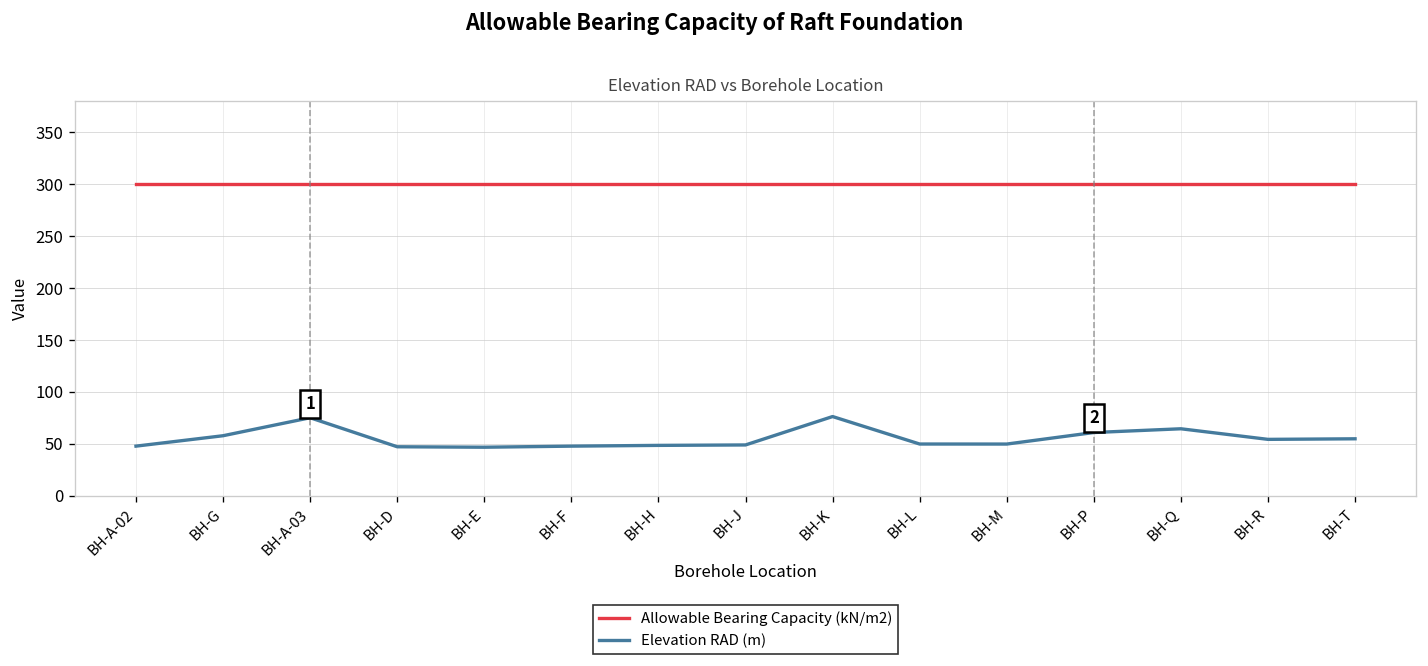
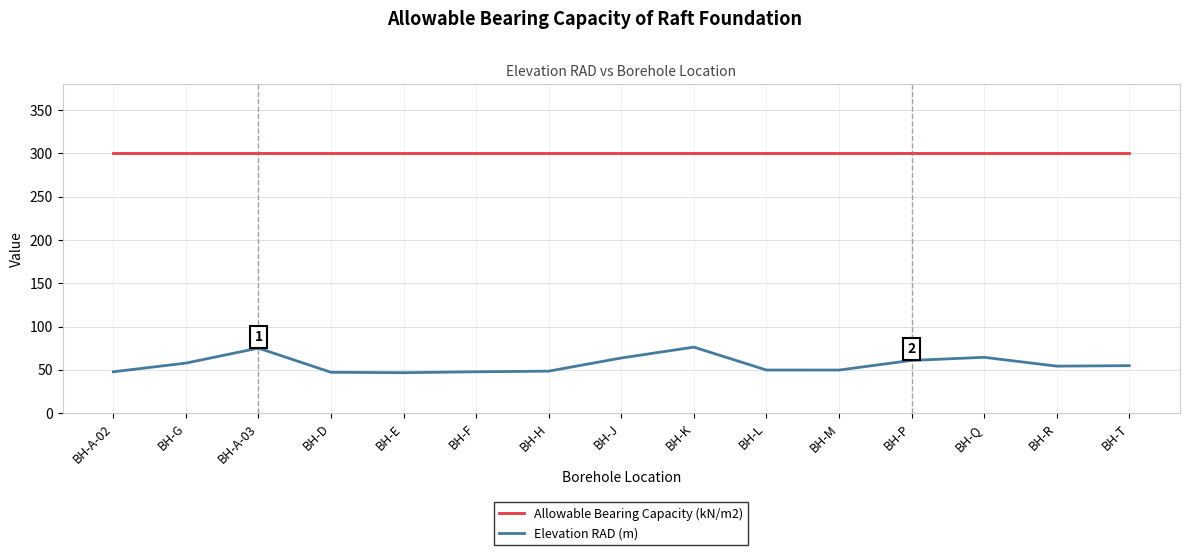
  {
    "Allowable Bearing Capacity (kN/m2)": {
      "BH-A-02": 300,
      "BH-G": 300,
      "BH-A-03": 300,
      "BH-D": 300,
      "BH-E": 300,
      "BH-F": 300,
      "BH-H": 300,
      "BH-J": 300,
      "BH-K": 300,
      "BH-L": 300,
      "BH-M": 300,
      "BH-P": 300,
      "BH-Q": 300,
      "BH-R": 300,
      "BH-T": 300
    },
    "Elevation RAD (m)": {
      "BH-A-02": 50,
      "BH-G": 60,
      "BH-D": 50,
      "BH-E": 50,
      "BH-F": 50,
      "BH-H": 50,
-     "BH-J": 50,
+     "BH-J": 60,
      "BH-K": 80,
      "BH-L": 50,
      "BH-M": 50,
      "BH-Q": 60,
      "BH-R": 50,
      "BH-T": 50
    }
  }
